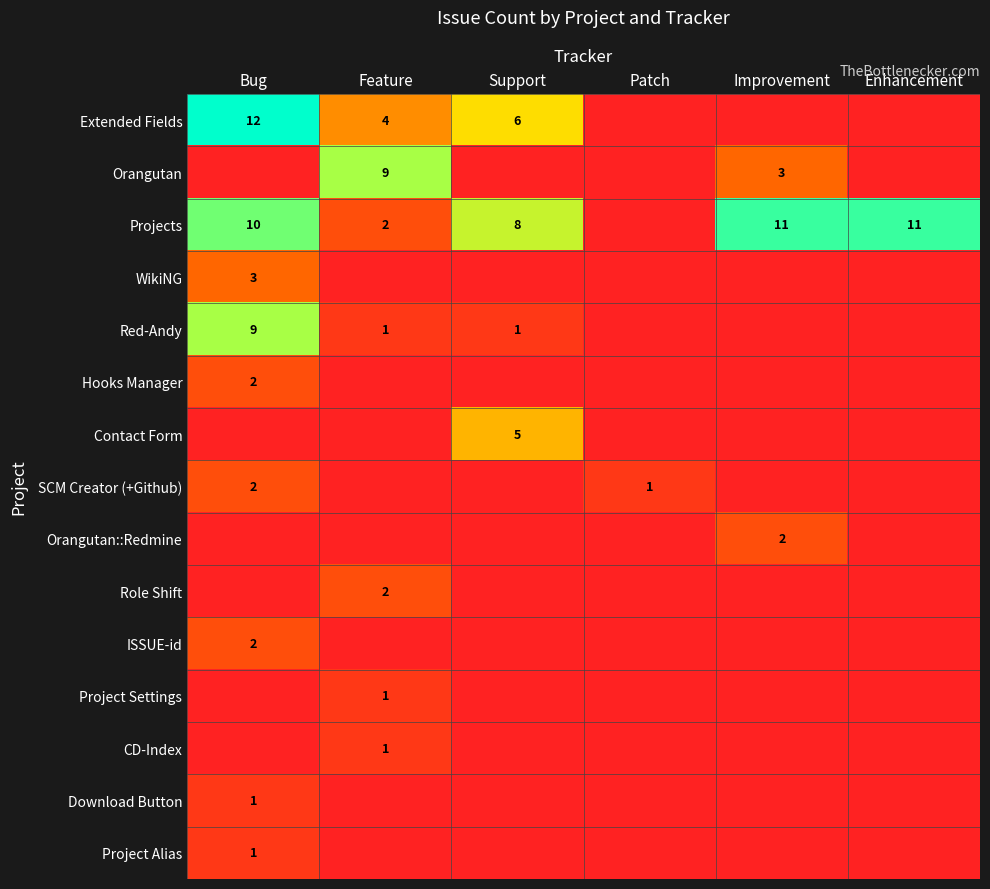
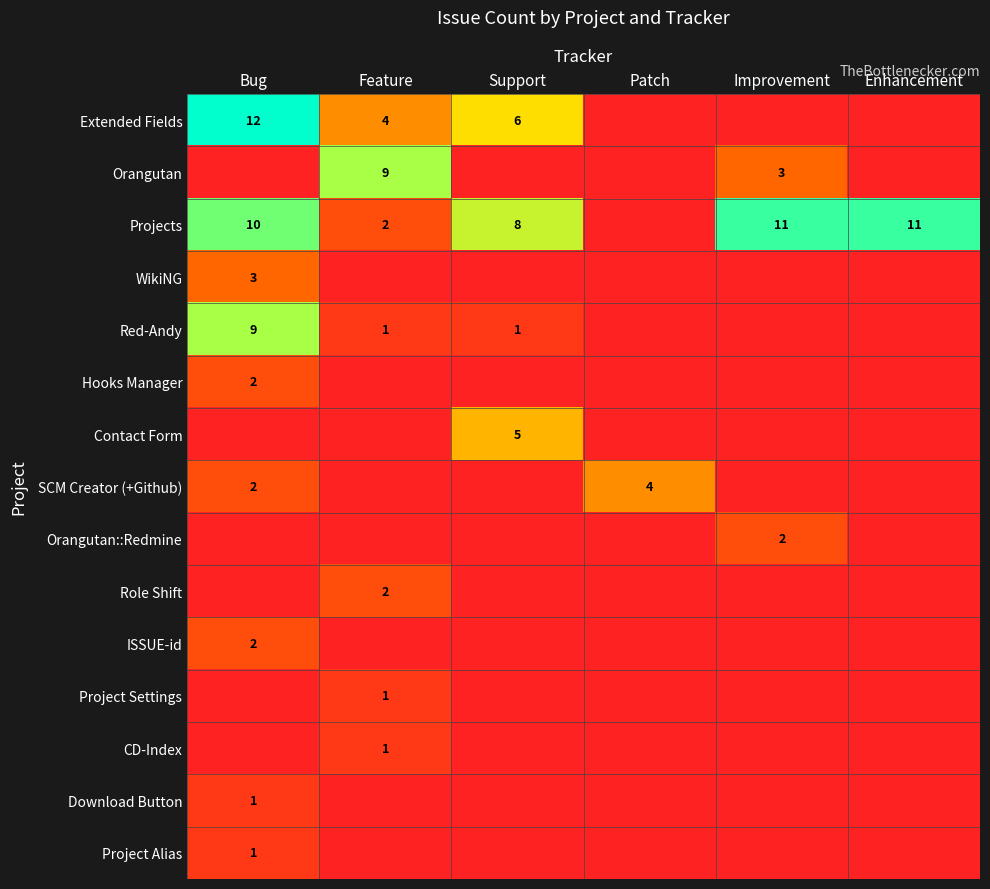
  {
    "Extended Fields": {
      "Bug": 12,
      "Feature": 4,
      "Support": 6
    },
    "Orangutan": {
      "Feature": 9,
      "Improvement": 3
    },
    "Projects": {
      "Bug": 10,
      "Feature": 2,
      "Support": 8,
      "Improvement": 11,
      "Enhancement": 11
    },
    "WikiNG": {
      "Bug": 3
    },
    "Red-Andy": {
      "Bug": 9,
      "Feature": 1,
      "Support": 1
    },
    "Hooks Manager": {
      "Bug": 2
    },
    "Contact Form": {
      "Support": 5
    },
    "SCM Creator (+Github)": {
      "Bug": 2,
-     "Patch": 1
+     "Patch": 4
    },
    "Orangutan::Redmine": {
      "Improvement": 2
    },
    "Role Shift": {
      "Feature": 2
    },
    "ISSUE-id": {
      "Bug": 2
    },
    "Project Settings": {
      "Feature": 1
    },
    "CD-Index": {
      "Feature": 1
    },
    "Download Button": {
      "Bug": 1
    },
    "Project Alias": {
      "Bug": 1
    }
  }
